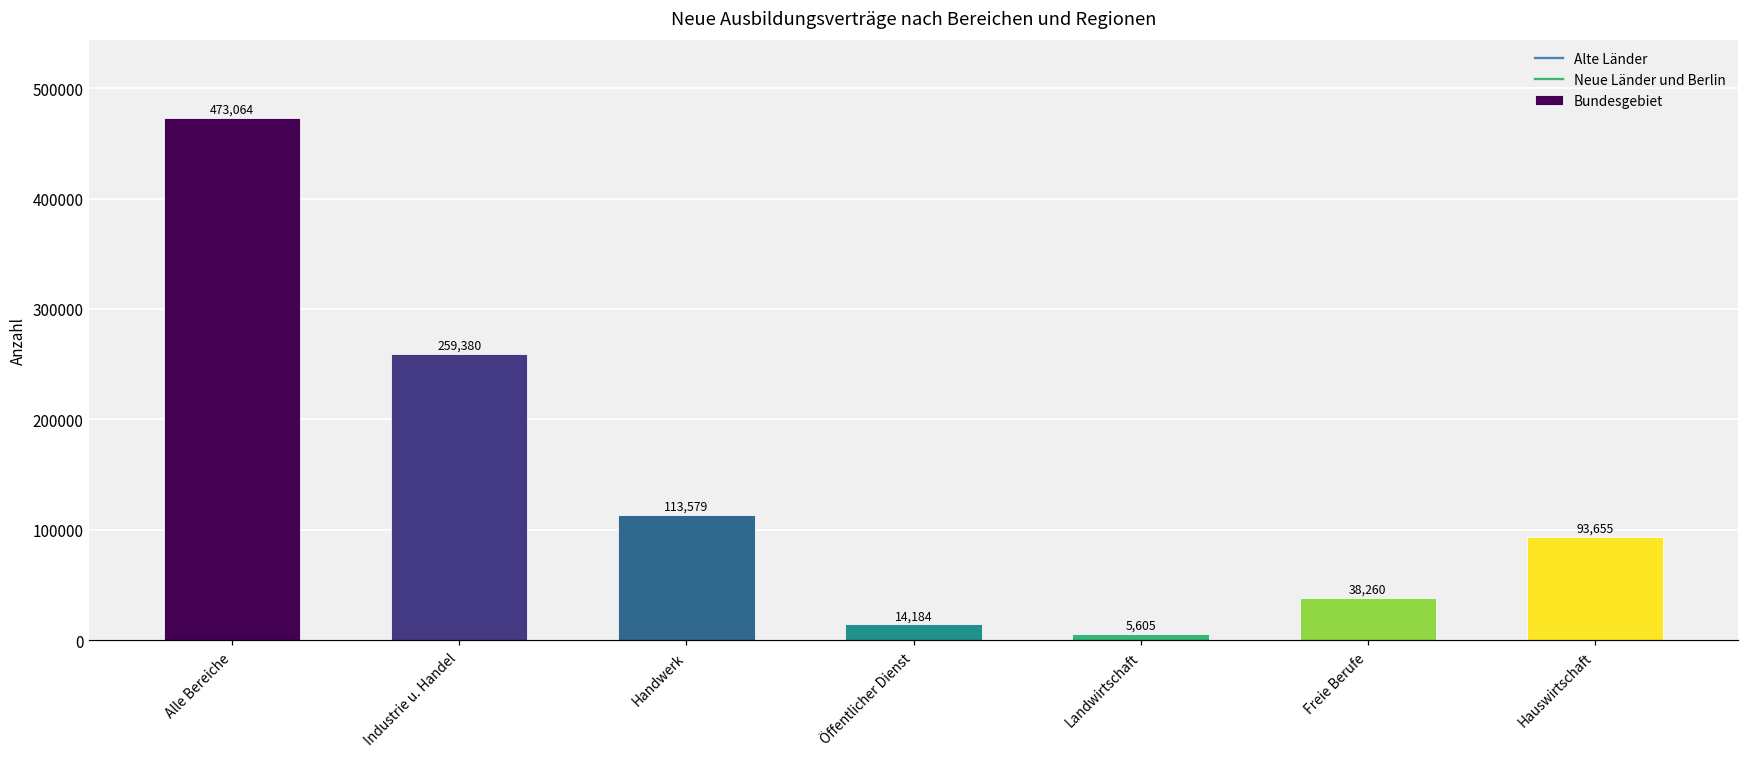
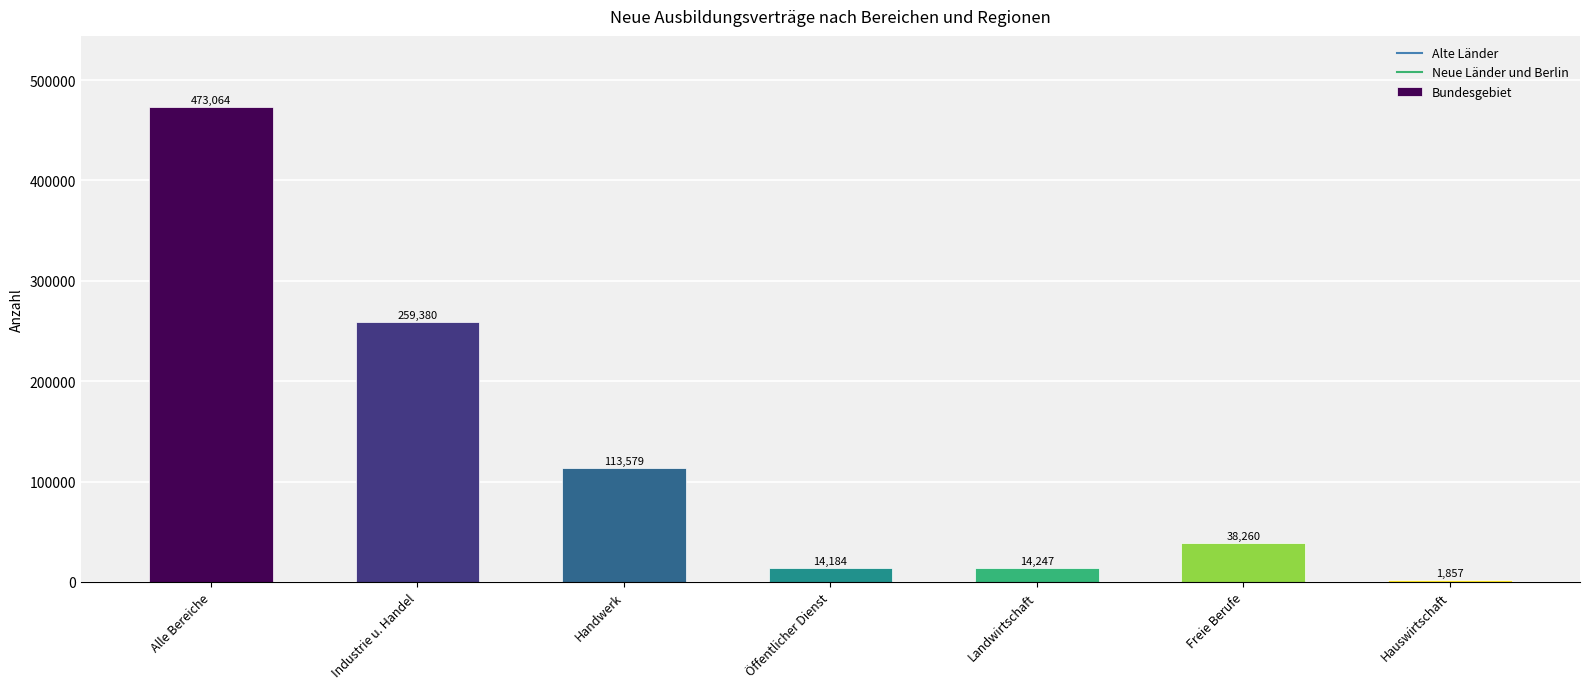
  {
    "Alle Bereiche": "473,064",
    "Industrie u. Handel": "259,380",
    "Handwerk": "113,579",
    "Öffentlicher Dienst": "14,184",
-   "Landwirtschaft": "5,605",
+   "Landwirtschaft": "14,247",
    "Freie Berufe": "38,260",
-   "Hauswirtschaft": "93,655"
+   "Hauswirtschaft": "1,857"
  }
